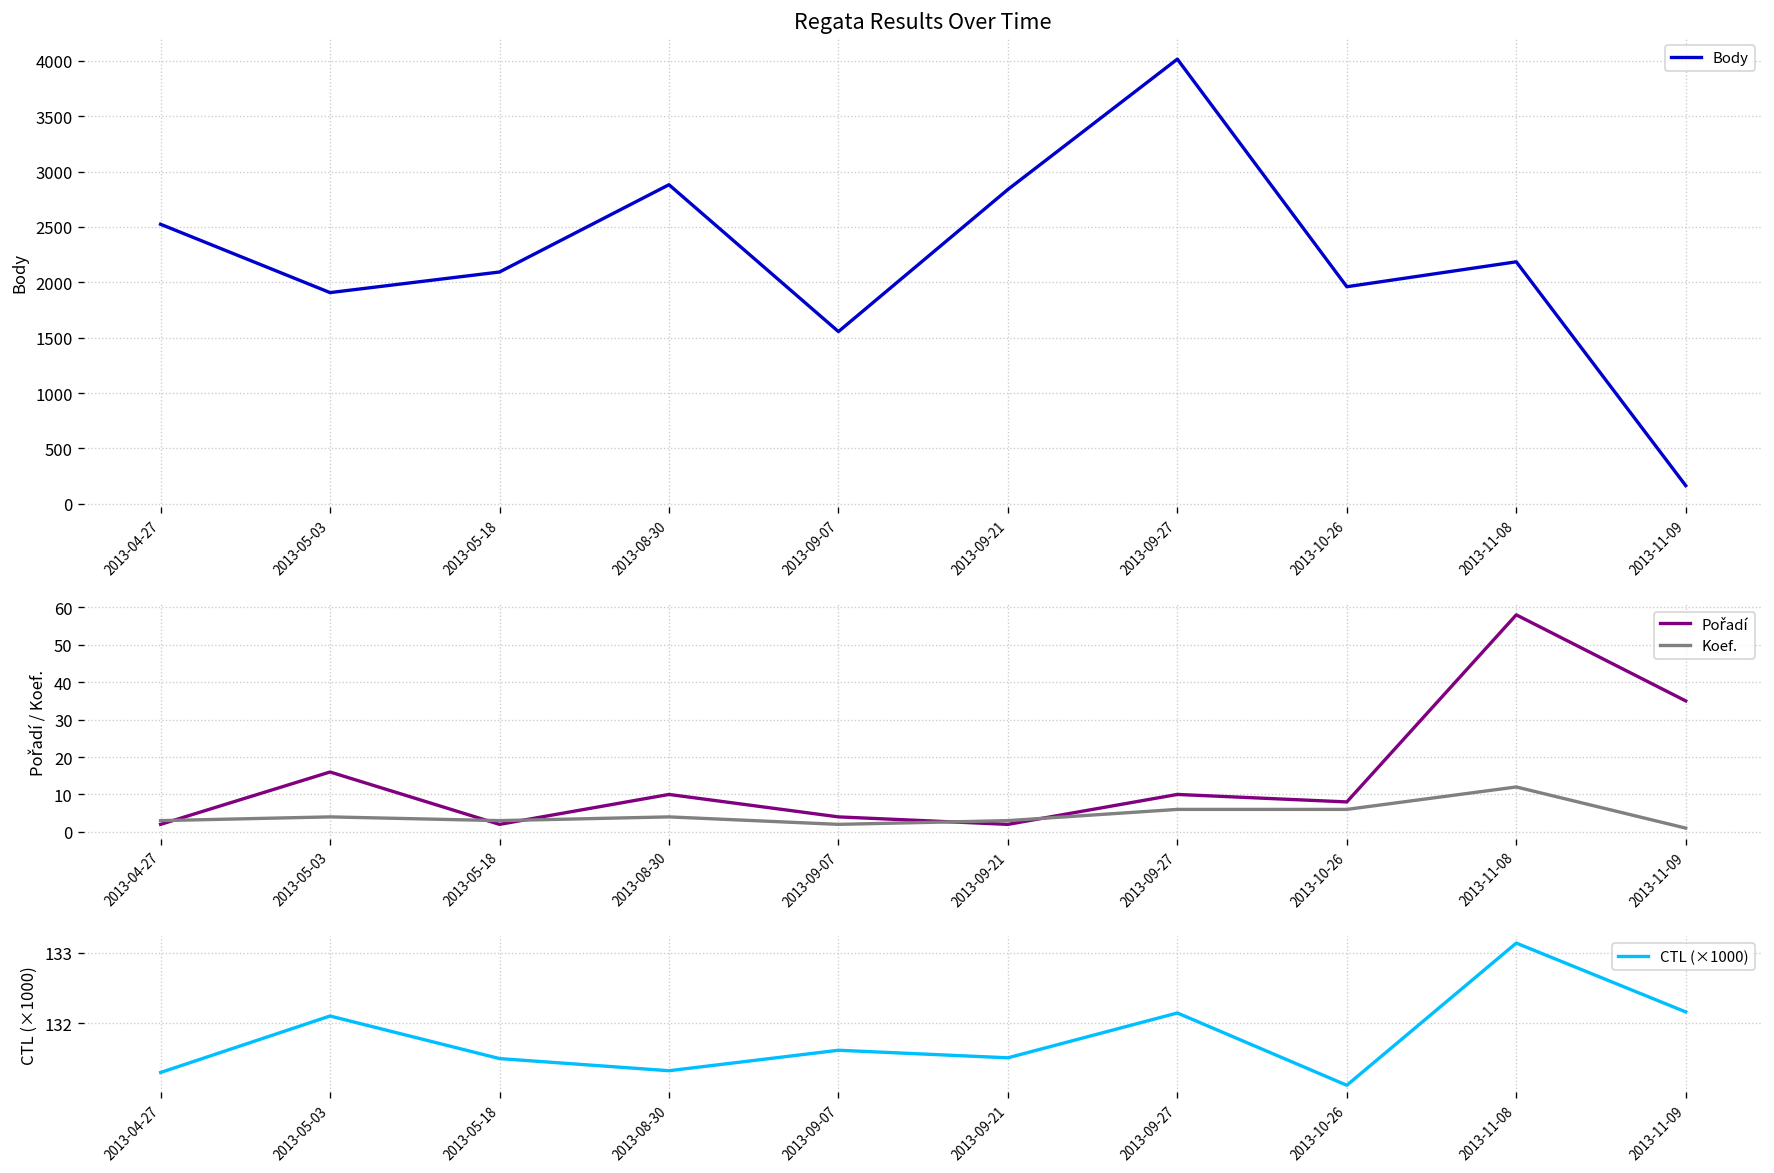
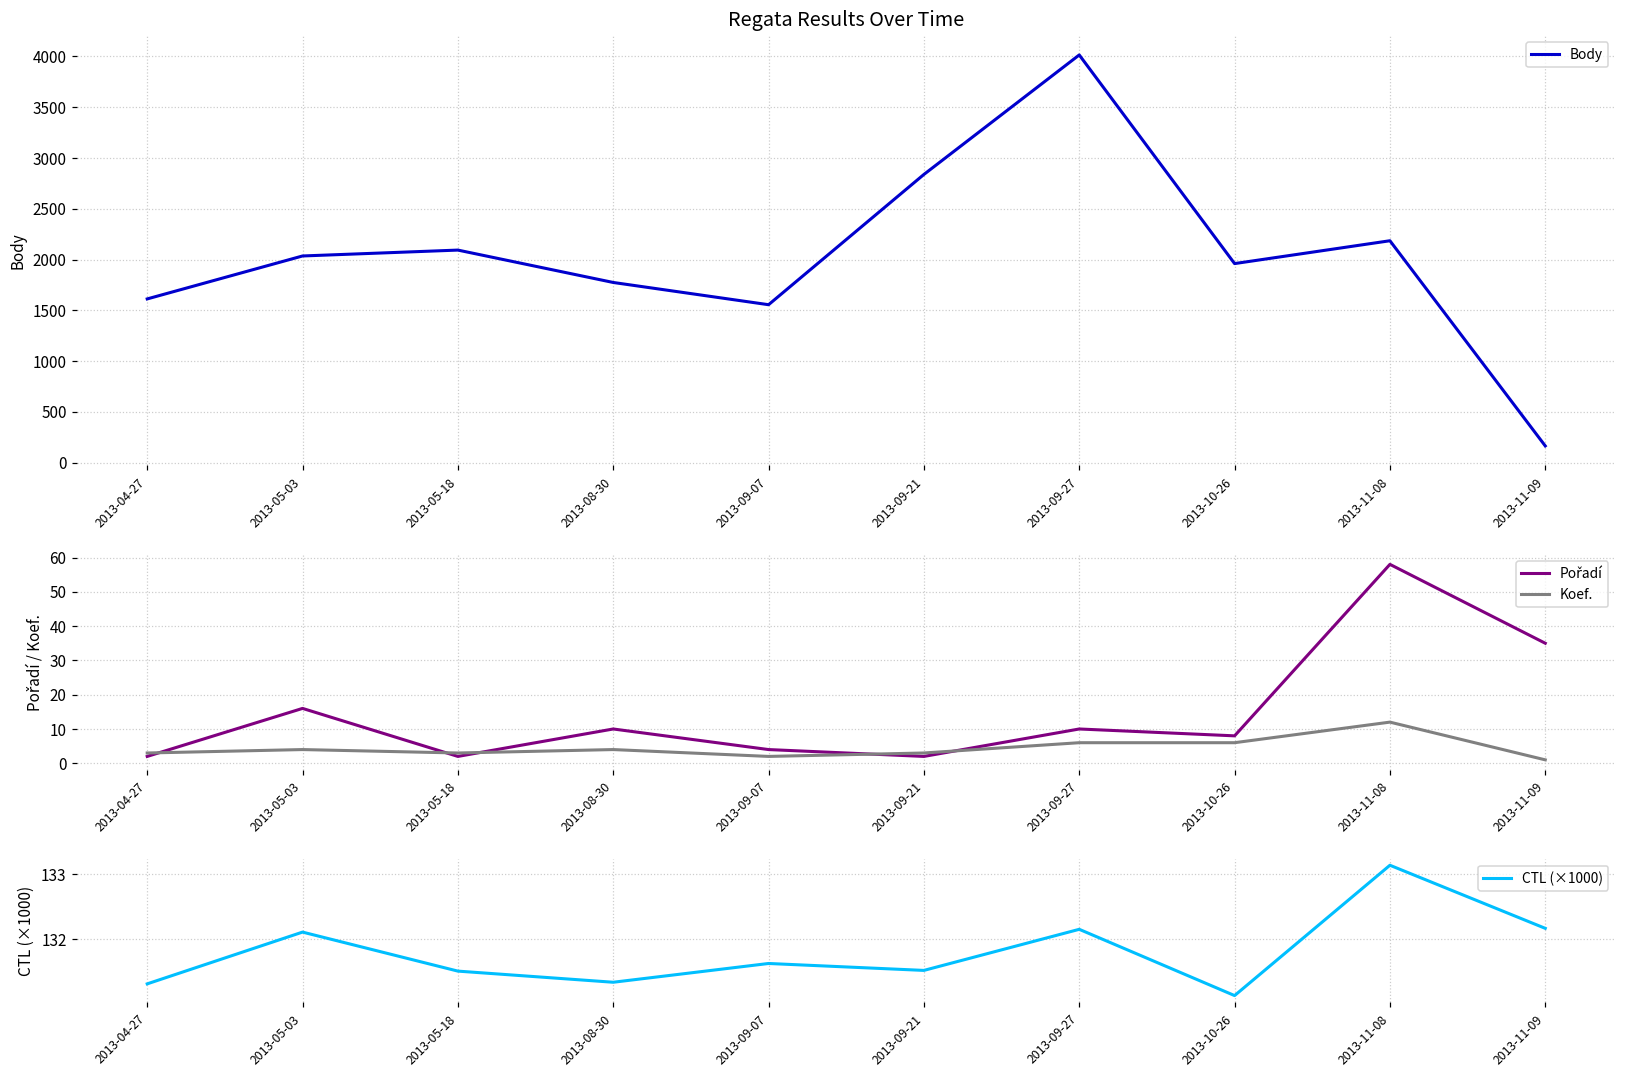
  {
    "Regata Results Over Time": {
-     "2013-04-27": 2500,
-     "2013-05-03": 1900,
+     "2013-04-27": 1600,
+     "2013-05-03": 2000,
      "2013-05-18": 2100,
-     "2013-08-30": 2900,
+     "2013-08-30": 1800,
      "2013-09-07": 1600,
      "2013-09-21": 2800,
      "2013-09-27": 4000,
      "2013-10-26": 2000,
      "2013-11-08": 2200,
      "2013-11-09": 200
    }
  }
